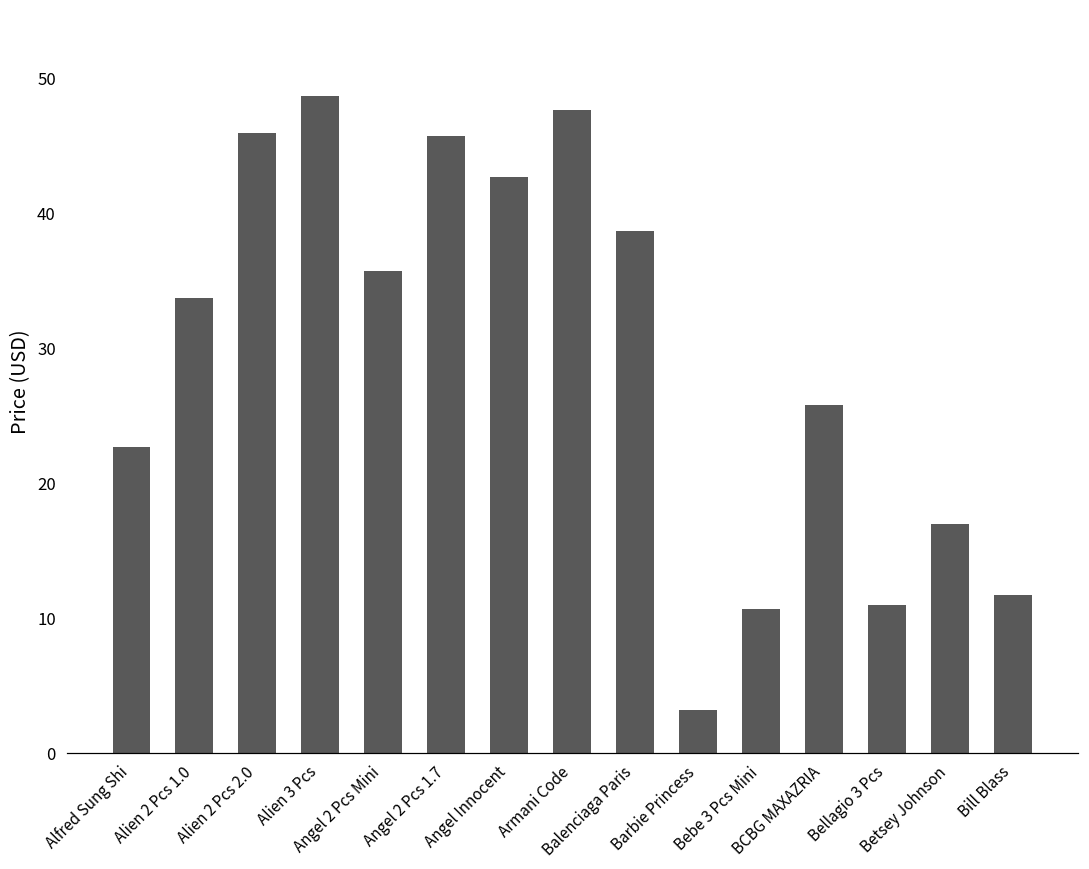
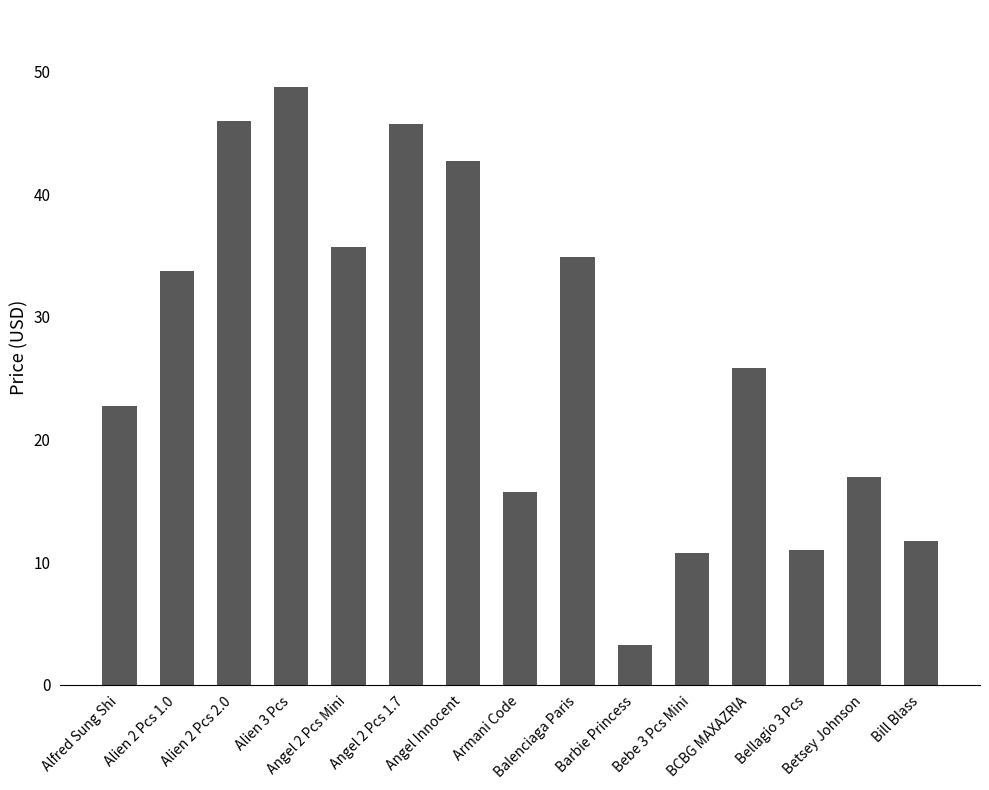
  {
    "Alfred Sung Shi": 22.7,
    "Alien 2 Pcs 1.0": 33.7,
    "Alien 2 Pcs 2.0": 46.0,
    "Alien 3 Pcs": 48.7,
    "Angel 2 Pcs Mini": 35.7,
    "Angel 2 Pcs 1.7": 45.7,
    "Angel Innocent": 42.7,
-   "Armani Code": 47.7,
-   "Balenciaga Paris": 38.7,
+   "Armani Code": 15.7,
+   "Balenciaga Paris": 34.9,
    "Barbie Princess": 3.2,
    "Bebe 3 Pcs Mini": 10.7,
    "BCBG MAXAZRIA": 25.8,
    "Bellagio 3 Pcs": 11.0,
    "Betsey Johnson": 17.0,
    "Bill Blass": 11.7
  }
